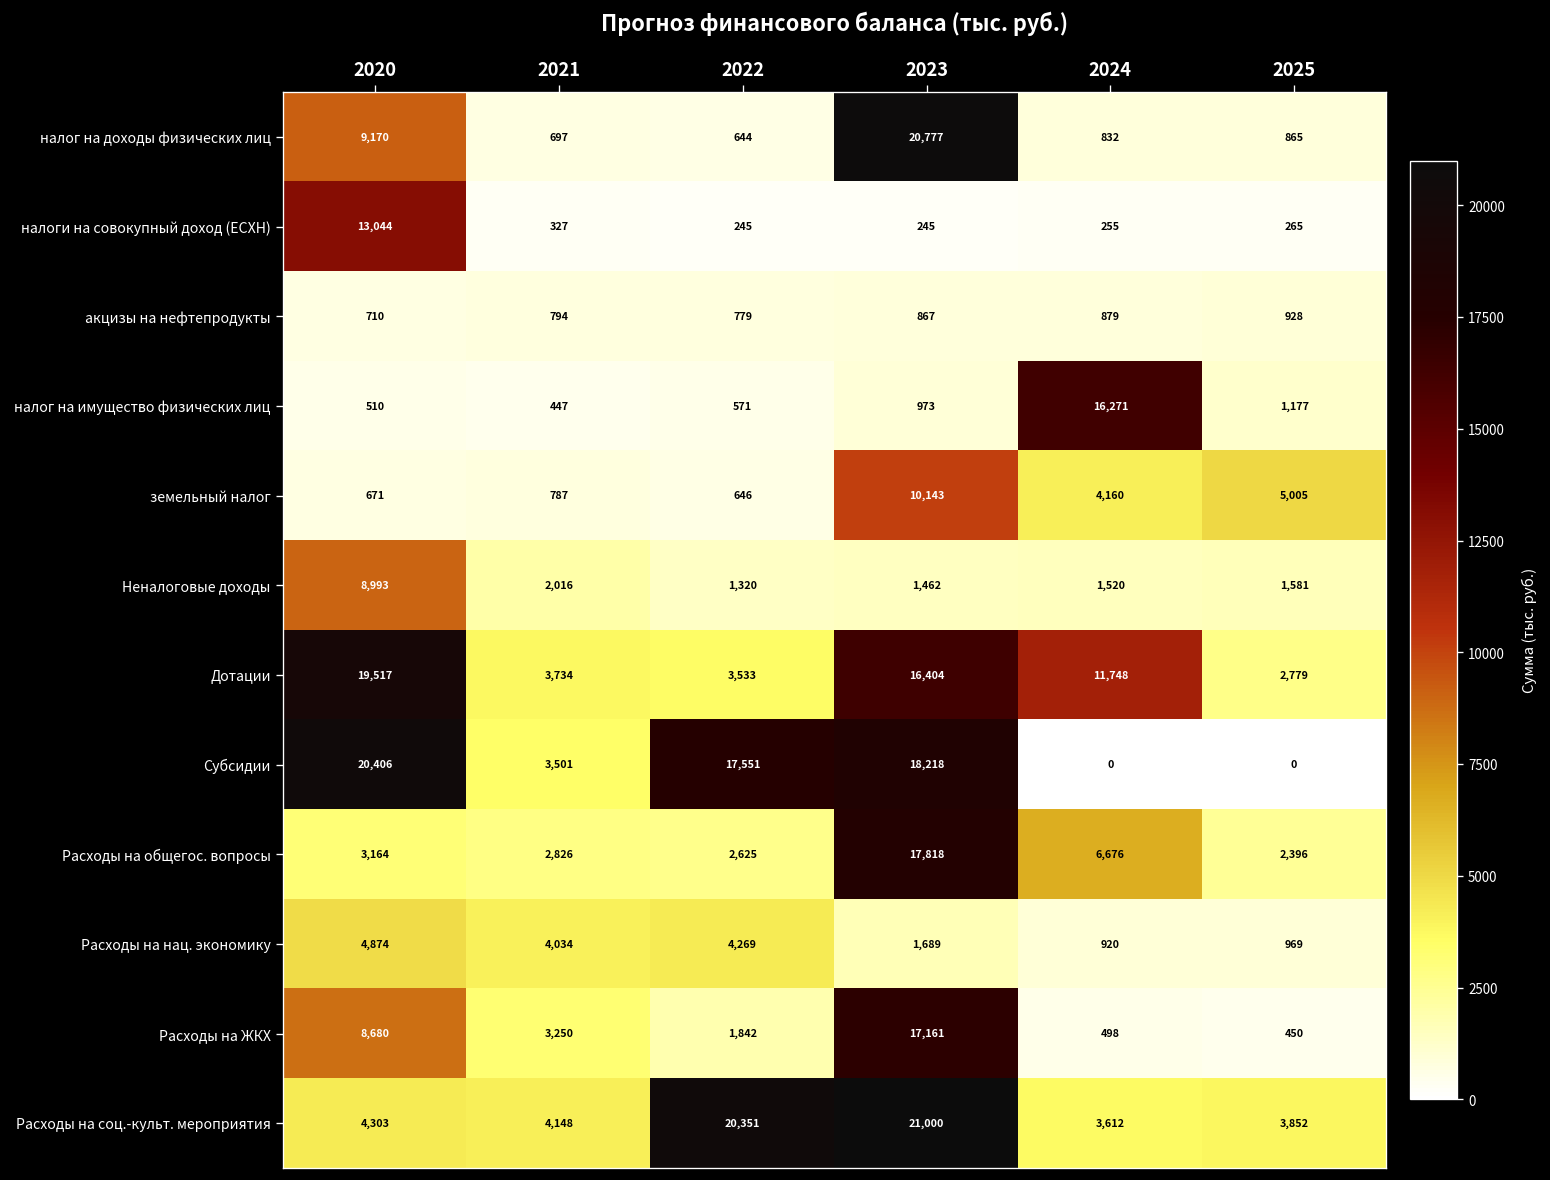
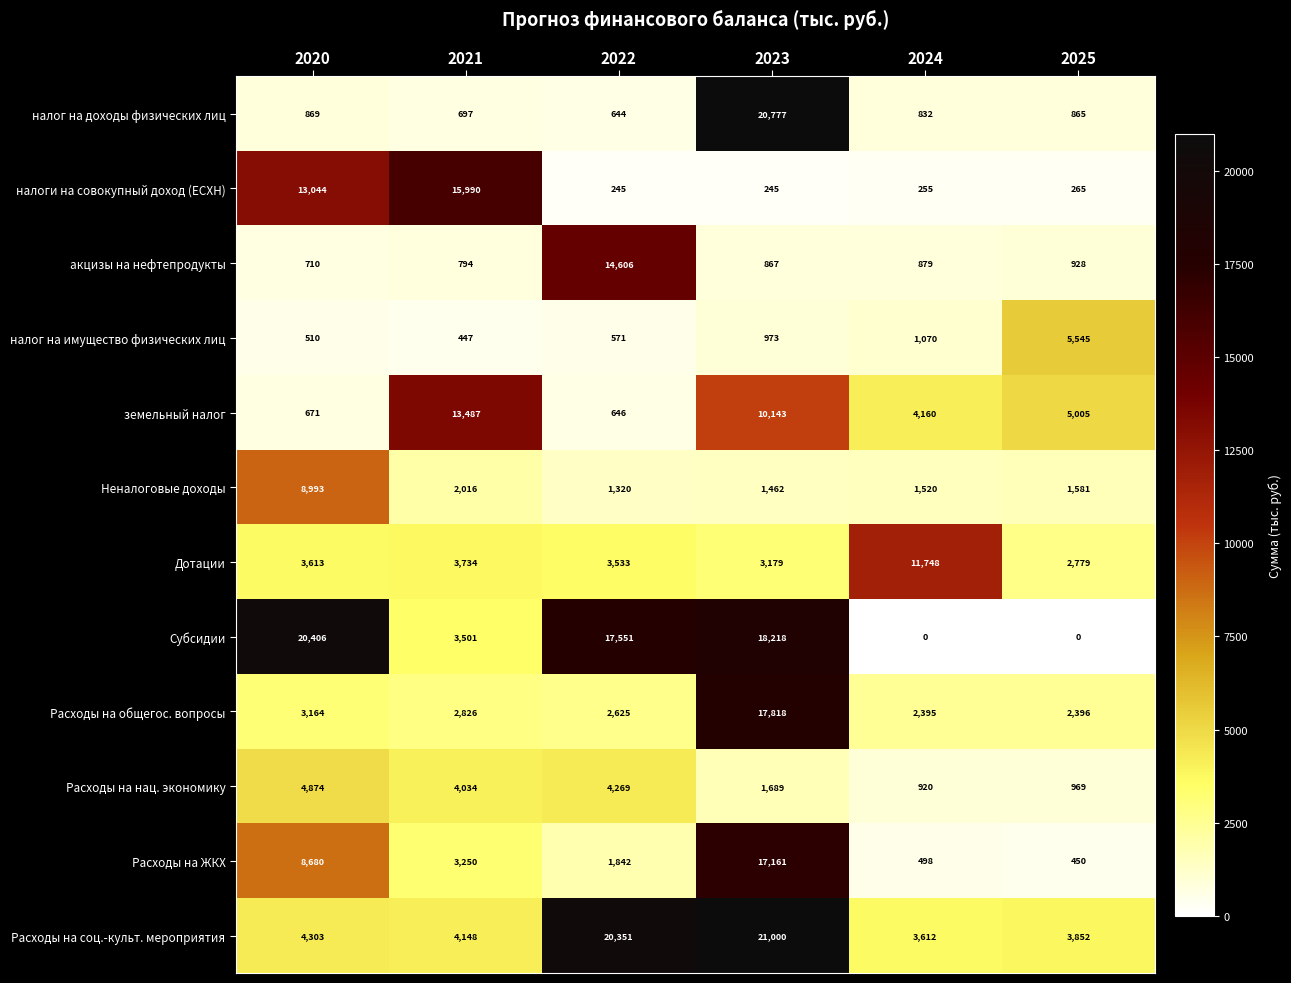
  {
    "налог на доходы физических лиц": {
-     "2020": "9,170",
+     "2020": "869",
      "2021": "697",
      "2022": "644",
      "2023": "20,777",
      "2024": "832",
      "2025": "865"
    },
    "налоги на совокупный доход (ЕСХН)": {
      "2020": "13,044",
-     "2021": "327",
+     "2021": "15,990",
      "2022": "245",
      "2023": "245",
      "2024": "255",
      "2025": "265"
    },
    "акцизы на нефтепродукты": {
      "2020": "710",
      "2021": "794",
-     "2022": "779",
+     "2022": "14,606",
      "2023": "867",
      "2024": "879",
      "2025": "928"
    },
    "налог на имущество физических лиц": {
      "2020": "510",
      "2021": "447",
      "2022": "571",
      "2023": "973",
-     "2024": "16,271",
-     "2025": "1,177"
+     "2024": "1,070",
+     "2025": "5,545"
    },
    "земельный налог": {
      "2020": "671",
-     "2021": "787",
+     "2021": "13,487",
      "2022": "646",
      "2023": "10,143",
      "2024": "4,160",
      "2025": "5,005"
    },
    "Неналоговые доходы": {
      "2020": "8,993",
      "2021": "2,016",
      "2022": "1,320",
      "2023": "1,462",
      "2024": "1,520",
      "2025": "1,581"
    },
    "Дотации": {
-     "2020": "19,517",
+     "2020": "3,613",
      "2021": "3,734",
      "2022": "3,533",
-     "2023": "16,404",
+     "2023": "3,179",
      "2024": "11,748",
      "2025": "2,779"
    },
    "Субсидии": {
      "2020": "20,406",
      "2021": "3,501",
      "2022": "17,551",
      "2023": "18,218",
      "2024": "0",
      "2025": "0"
    },
    "Расходы на общегос. вопросы": {
      "2020": "3,164",
      "2021": "2,826",
      "2022": "2,625",
      "2023": "17,818",
-     "2024": "6,676",
+     "2024": "2,395",
      "2025": "2,396"
    },
    "Расходы на нац. экономику": {
      "2020": "4,874",
      "2021": "4,034",
      "2022": "4,269",
      "2023": "1,689",
      "2024": "920",
      "2025": "969"
    },
    "Расходы на ЖКХ": {
      "2020": "8,680",
      "2021": "3,250",
      "2022": "1,842",
      "2023": "17,161",
      "2024": "498",
      "2025": "450"
    },
    "Расходы на соц.-культ. мероприятия": {
      "2020": "4,303",
      "2021": "4,148",
      "2022": "20,351",
      "2023": "21,000",
      "2024": "3,612",
      "2025": "3,852"
    }
  }
